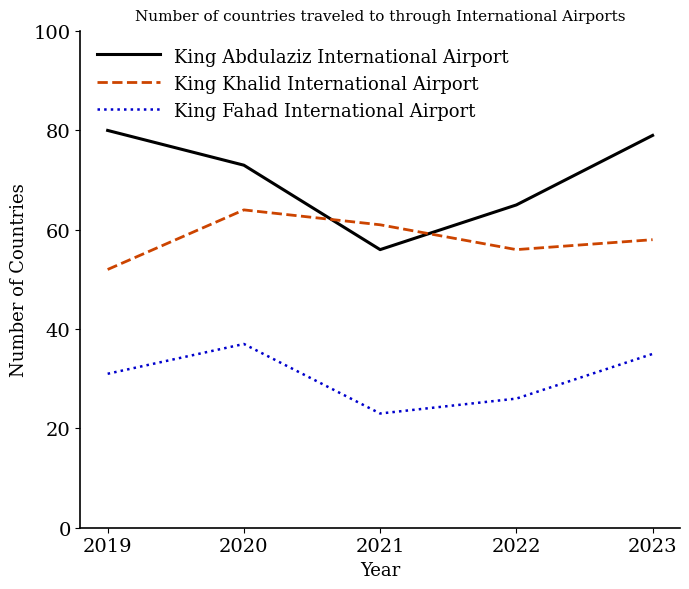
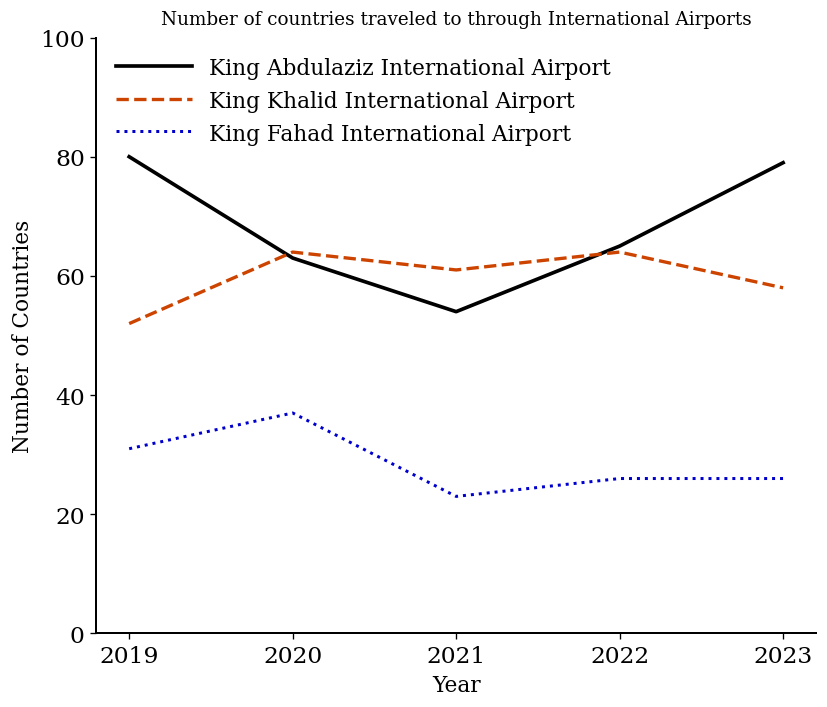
  {
    "King Abdulaziz International Airport": {
      "2019": 80,
-     "2020": 73,
-     "2021": 56,
+     "2020": 63,
+     "2021": 54,
      "2022": 65,
      "2023": 79
    },
    "King Khalid International Airport": {
      "2019": 52,
      "2020": 64,
      "2021": 61,
-     "2022": 56,
+     "2022": 64,
      "2023": 58
    },
    "King Fahad International Airport": {
      "2019": 31,
      "2020": 37,
      "2021": 23,
      "2022": 26,
-     "2023": 35
+     "2023": 26
    }
  }
